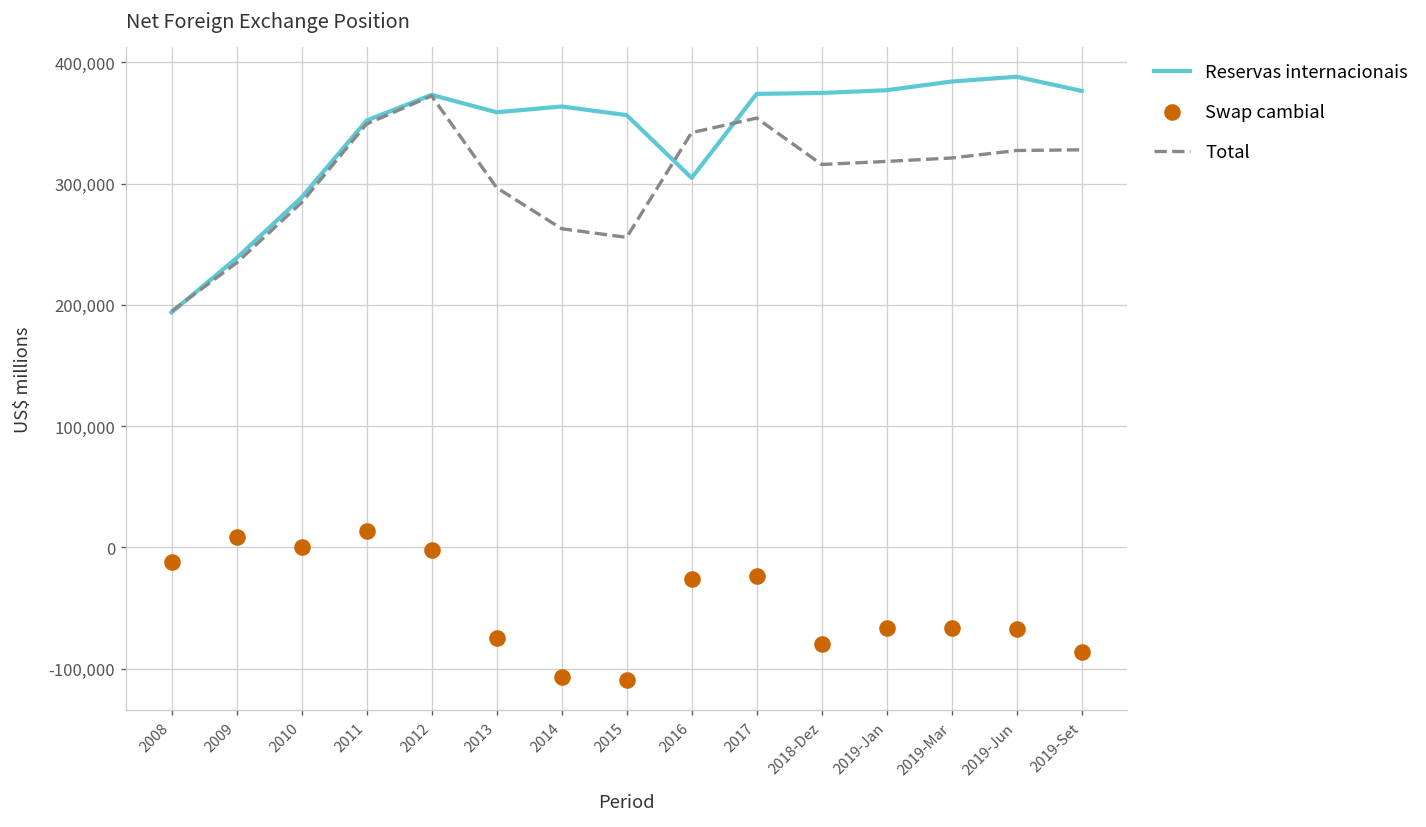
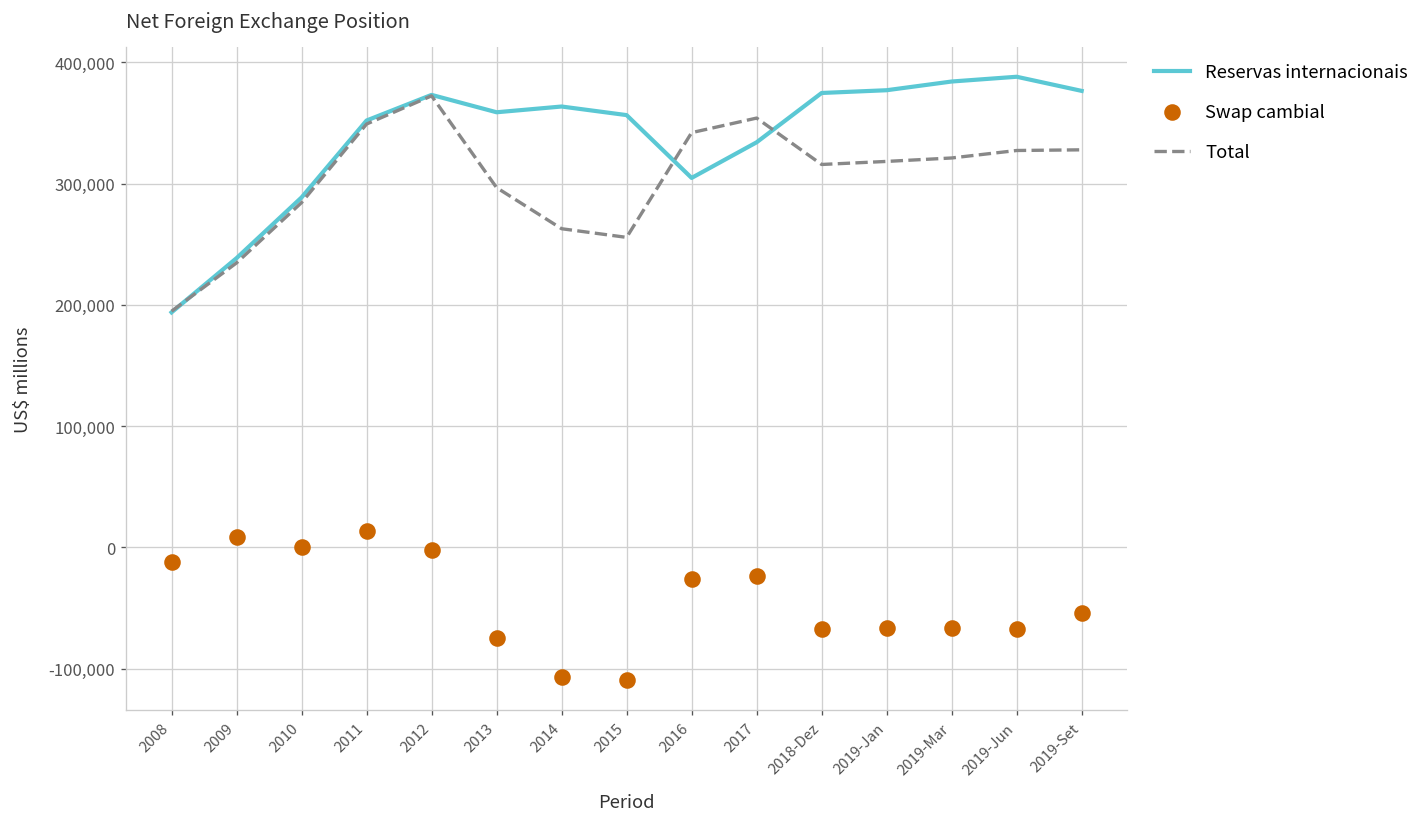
  {
    "Reservas internacionais": {
      "2009": "239,000",
      "2010": "289,000",
      "2011": "352,000",
      "2013": "359,000",
      "2014": "364,000",
      "2015": "356,000",
      "2016": "305,000",
-     "2017": "374,000",
+     "2017": "334,000",
      "2018-Dez": "375,000",
      "2019-Jan": "377,000",
      "2019-Mar": "384,000",
      "2019-Jun": "388,000",
      "2019-Set": "376,000"
    },
    "Swap cambial": {
-     "2018-Dez": "-79,000",
-     "2019-Set": "-86,000"
+     "2018-Dez": "-67,000",
+     "2019-Set": "-54,000"
    },
    "Total": {
      "2009": "235,000",
      "2010": "284,000",
      "2011": "349,000",
      "2013": "297,000",
      "2014": "263,000",
      "2015": "256,000",
      "2016": "342,000",
      "2017": "354,000",
      "2018-Dez": "316,000",
      "2019-Jan": "318,000",
      "2019-Mar": "321,000",
      "2019-Jun": "327,000",
      "2019-Set": "328,000"
    }
  }
